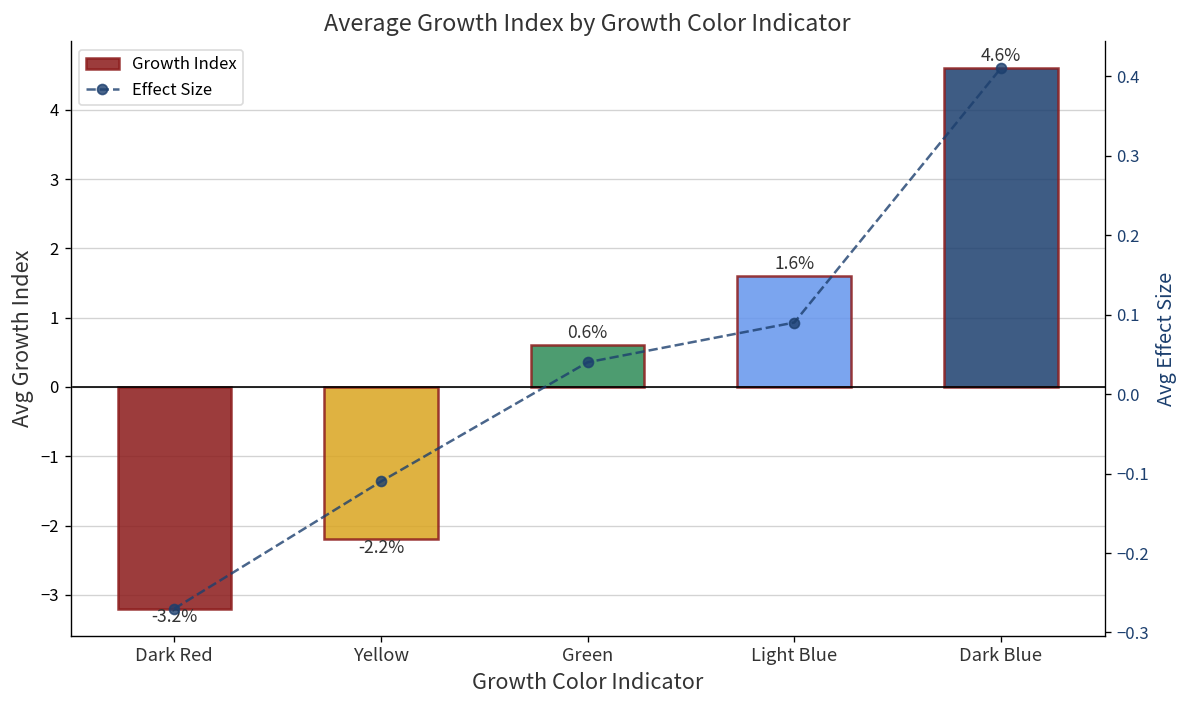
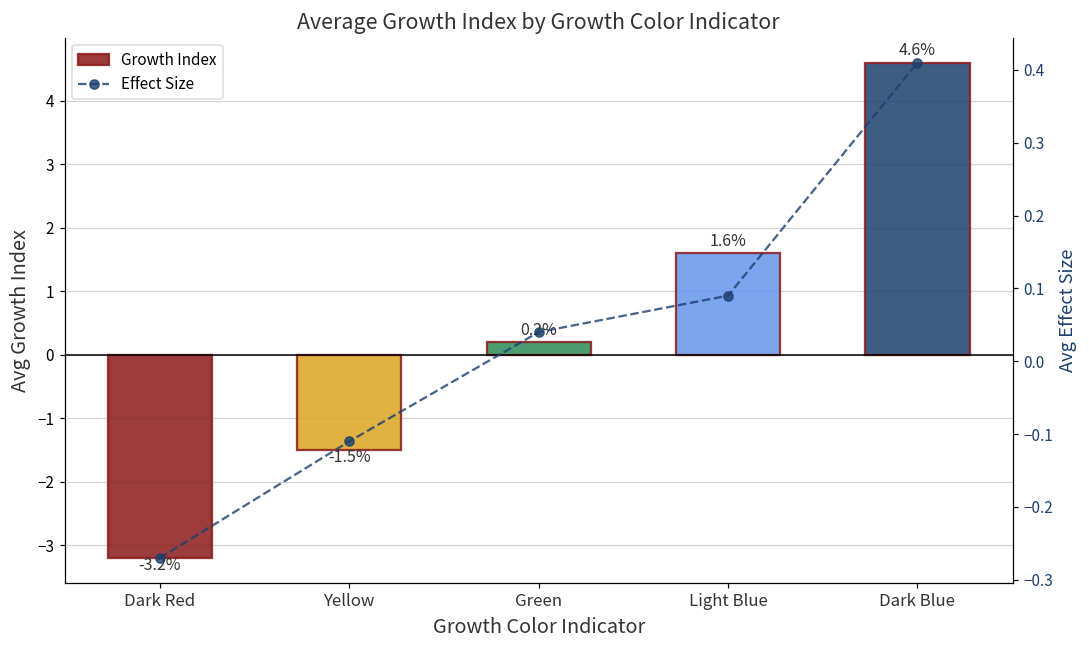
  {
    "Growth Index": {
-     "Yellow": "-2.2%",
-     "Green": "0.6%",
+     "Yellow": "-1.5%",
+     "Green": "0.2%",
      "Light Blue": "1.6%",
      "Dark Blue": "4.6%"
    }
  }
